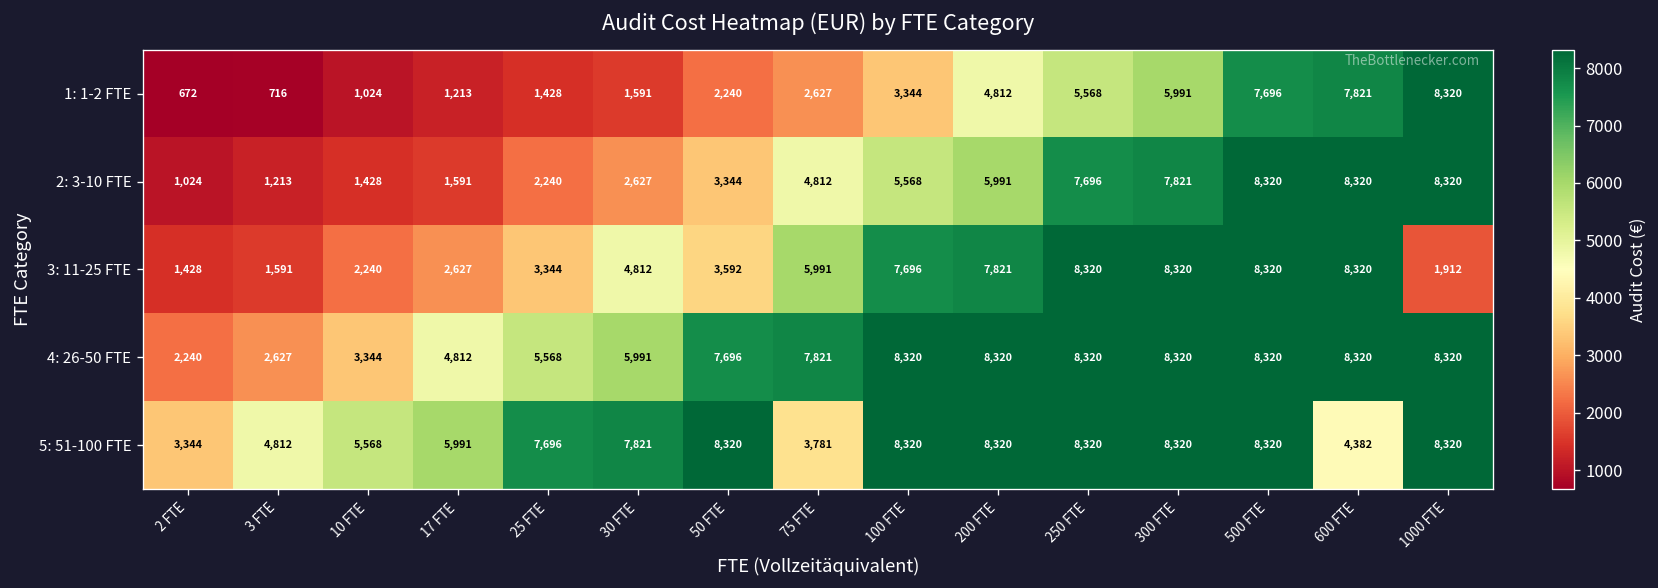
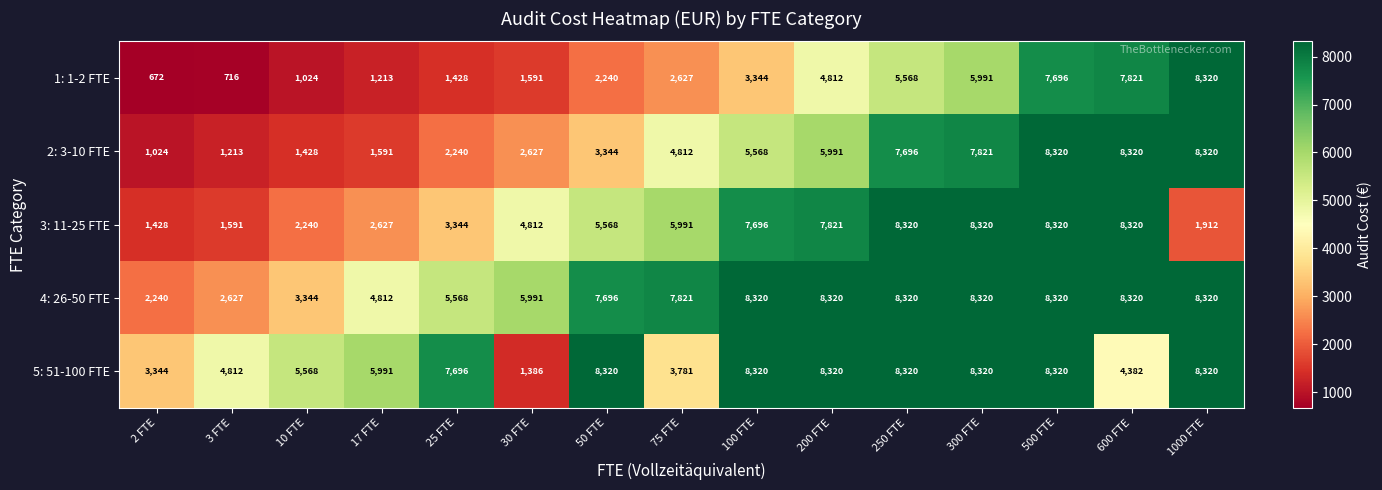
  {
    "1: 1-2 FTE": {
      "2 FTE": "672",
      "3 FTE": "716",
      "10 FTE": "1,024",
      "17 FTE": "1,213",
      "25 FTE": "1,428",
      "30 FTE": "1,591",
      "50 FTE": "2,240",
      "75 FTE": "2,627",
      "100 FTE": "3,344",
      "200 FTE": "4,812",
      "250 FTE": "5,568",
      "300 FTE": "5,991",
      "500 FTE": "7,696",
      "600 FTE": "7,821"
    },
    "2: 3-10 FTE": {
      "2 FTE": "1,024",
      "3 FTE": "1,213",
      "10 FTE": "1,428",
      "17 FTE": "1,591",
      "25 FTE": "2,240",
      "30 FTE": "2,627",
      "50 FTE": "3,344",
      "75 FTE": "4,812",
      "100 FTE": "5,568",
      "200 FTE": "5,991",
      "250 FTE": "7,696",
      "300 FTE": "7,821",
      "500 FTE": "8,320",
      "600 FTE": "8,320",
      "1000 FTE": "8,320"
    },
    "3: 11-25 FTE": {
      "2 FTE": "1,428",
      "3 FTE": "1,591",
      "10 FTE": "2,240",
      "17 FTE": "2,627",
      "25 FTE": "3,344",
      "30 FTE": "4,812",
-     "50 FTE": "3,592",
+     "50 FTE": "5,568",
      "75 FTE": "5,991",
      "100 FTE": "7,696",
      "200 FTE": "7,821",
      "250 FTE": "8,320",
      "300 FTE": "8,320",
      "500 FTE": "8,320",
      "600 FTE": "8,320",
      "1000 FTE": "1,912"
    },
    "4: 26-50 FTE": {
      "2 FTE": "2,240",
      "3 FTE": "2,627",
      "10 FTE": "3,344",
      "17 FTE": "4,812",
      "25 FTE": "5,568",
      "30 FTE": "5,991",
      "50 FTE": "7,696",
      "75 FTE": "7,821",
      "100 FTE": "8,320",
      "200 FTE": "8,320",
      "250 FTE": "8,320",
      "300 FTE": "8,320",
      "500 FTE": "8,320",
      "600 FTE": "8,320",
      "1000 FTE": "8,320"
    },
    "5: 51-100 FTE": {
      "2 FTE": "3,344",
      "3 FTE": "4,812",
      "10 FTE": "5,568",
      "17 FTE": "5,991",
      "25 FTE": "7,696",
-     "30 FTE": "7,821",
+     "30 FTE": "1,386",
      "50 FTE": "8,320",
      "75 FTE": "3,781",
      "100 FTE": "8,320",
      "200 FTE": "8,320",
      "250 FTE": "8,320",
      "300 FTE": "8,320",
      "500 FTE": "8,320",
      "600 FTE": "4,382",
      "1000 FTE": "8,320"
    }
  }
